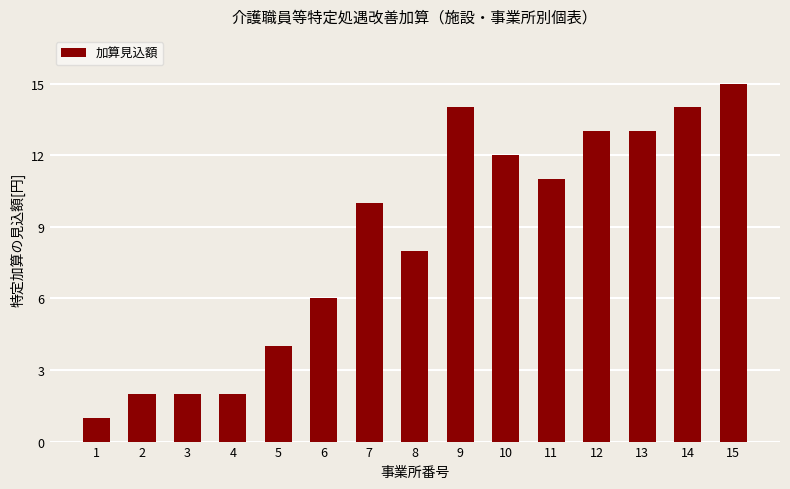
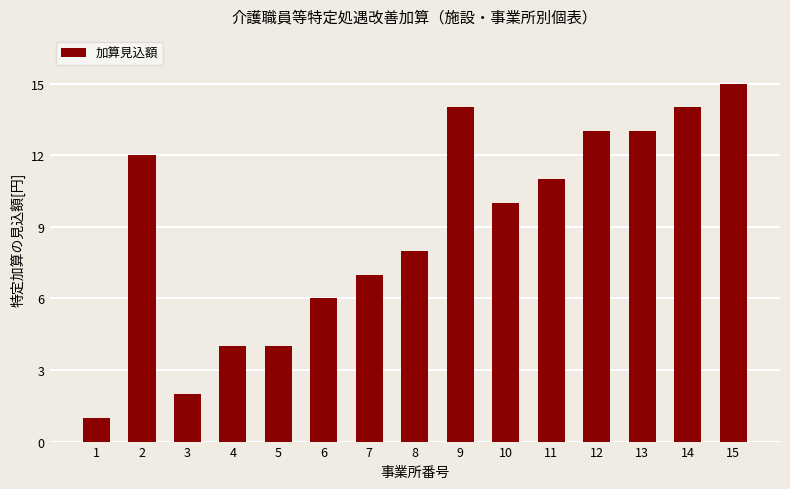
  {
    "1": 1,
-   "2": 2,
+   "2": 12,
    "3": 2,
-   "4": 2,
+   "4": 4,
    "5": 4,
    "6": 6,
-   "7": 10,
+   "7": 7,
    "8": 8,
    "9": 14,
-   "10": 12,
+   "10": 10,
    "11": 11,
    "12": 13,
    "13": 13,
    "14": 14,
    "15": 15
  }
